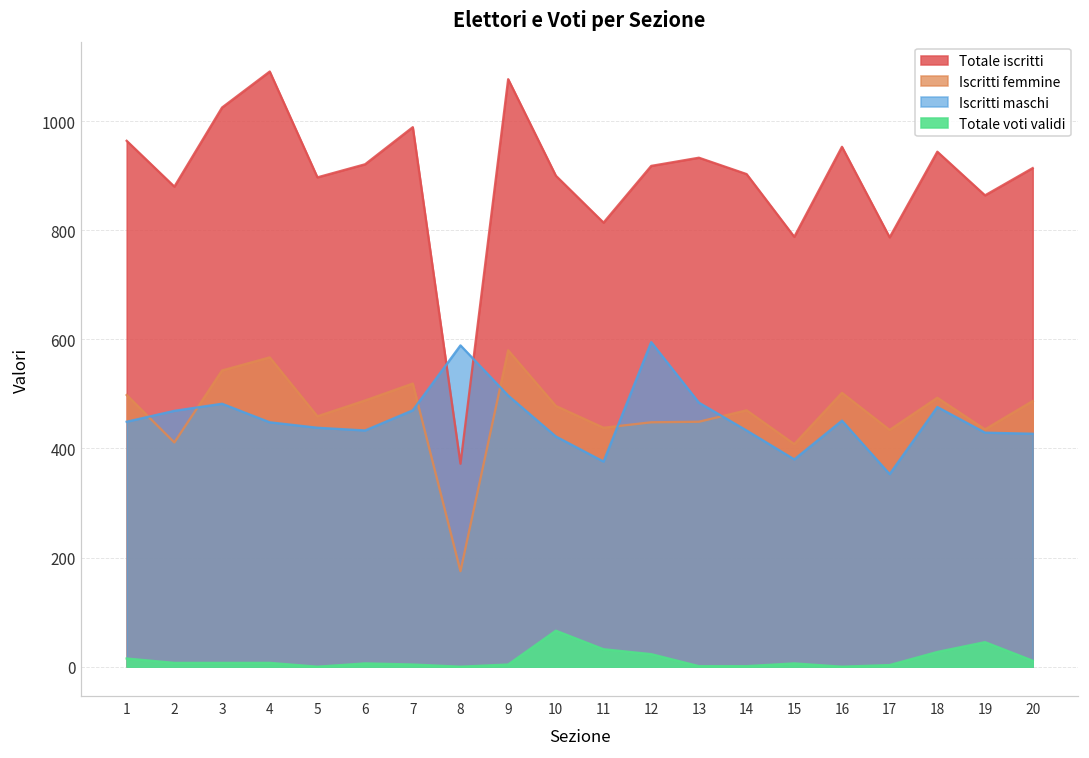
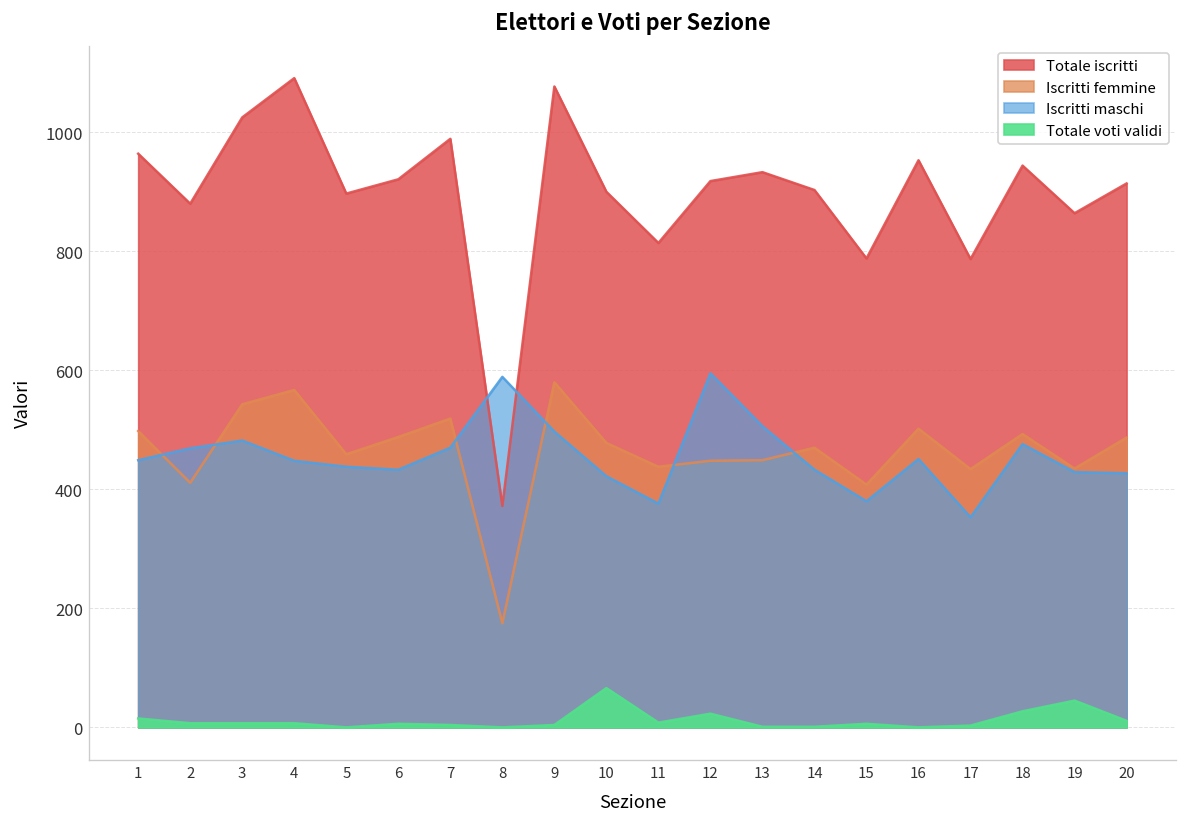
  {
    "Iscritti maschi": {
      "1": 450,
      "2": 470,
      "3": 480,
      "4": 450,
      "5": 440,
      "6": 430,
      "7": 470,
      "8": 590,
      "9": 500,
      "10": 420,
      "11": 380,
      "12": 600,
-     "13": 480,
+     "13": 510,
      "14": 430,
      "15": 380,
      "16": 450,
      "17": 350,
      "18": 480,
      "19": 430,
      "20": 430
    },
    "Totale voti validi": {
      "1": 20,
      "2": 10,
      "3": 10,
      "4": 10,
      "5": 0,
      "6": 10,
      "7": 0,
      "8": 0,
      "9": 0,
      "10": 70,
-     "11": 30,
+     "11": 10,
      "12": 20,
      "13": 0,
      "14": 0,
      "15": 10,
      "16": 0,
      "17": 0,
      "18": 30,
      "19": 50,
      "20": 10
    }
  }
